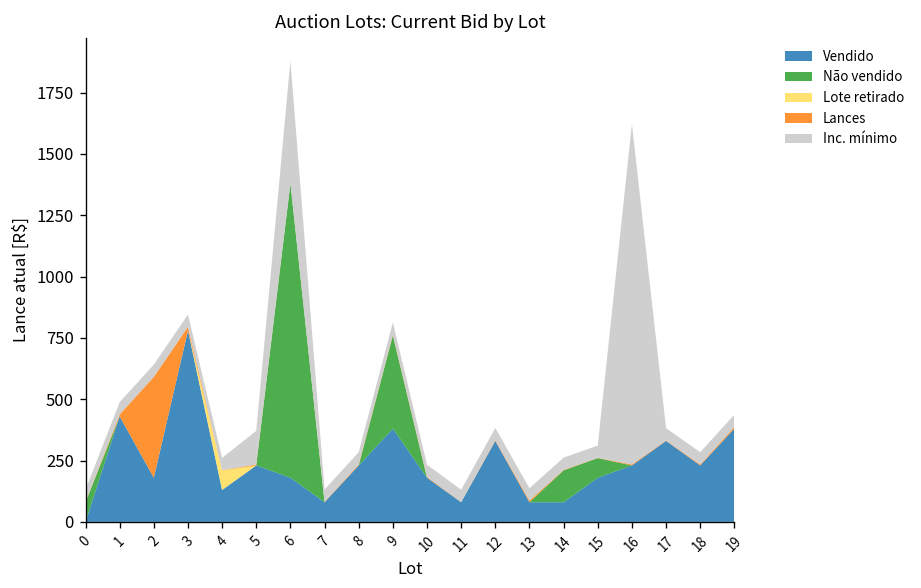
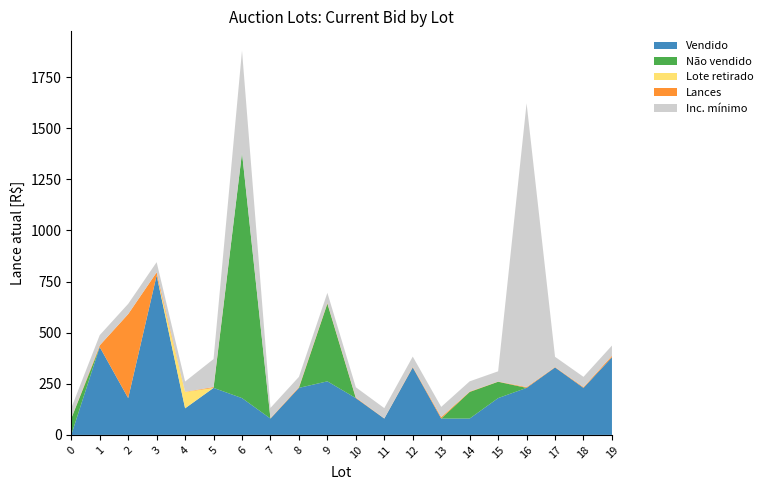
  {
    "Vendido": {
      "0": 0,
      "6": 180,
-     "9": 380,
+     "9": 260,
      "14": 80,
      "15": 180
    },
    "Lances": {
      "2": 410,
      "3": 20
    },
    "Inc. mínimo": {
      "0": 50,
      "1": 50,
      "2": 50,
      "3": 50,
      "4": 50,
      "5": 140,
      "6": 500,
      "7": 50,
      "8": 50,
      "9": 50,
      "10": 50,
      "11": 50,
      "12": 50,
      "13": 50,
      "14": 50,
      "15": 50,
      "16": 1390,
      "17": 50,
      "18": 50,
      "19": 50
    }
  }
